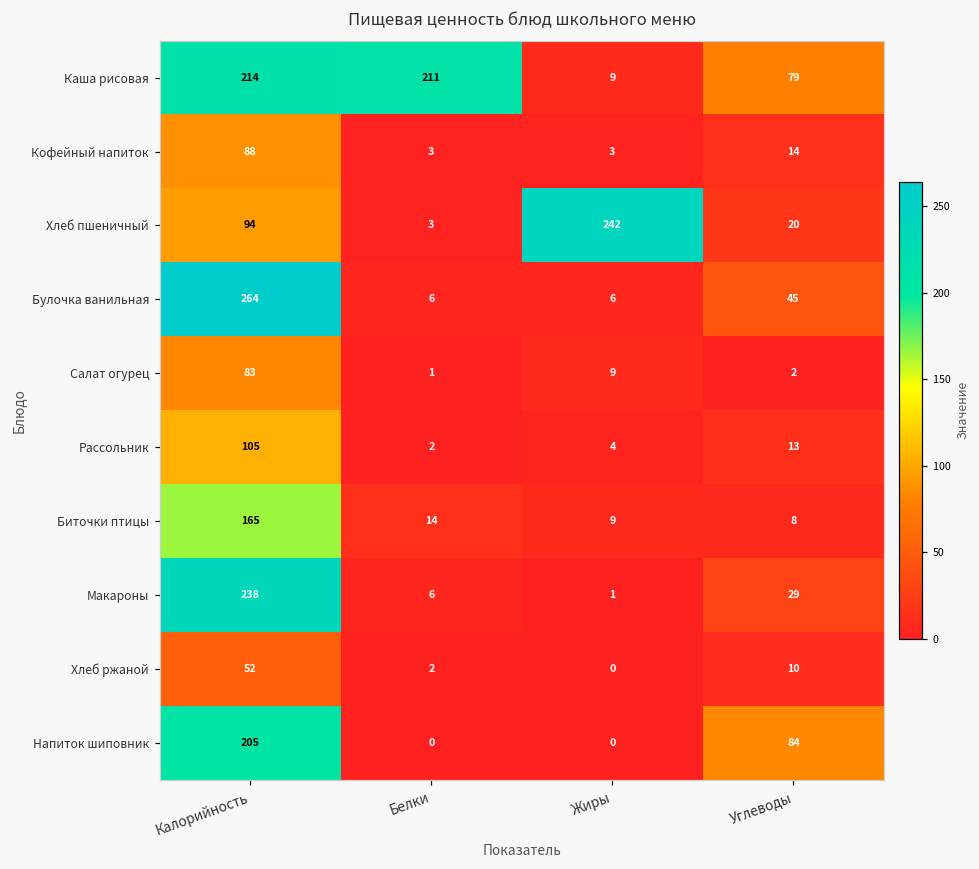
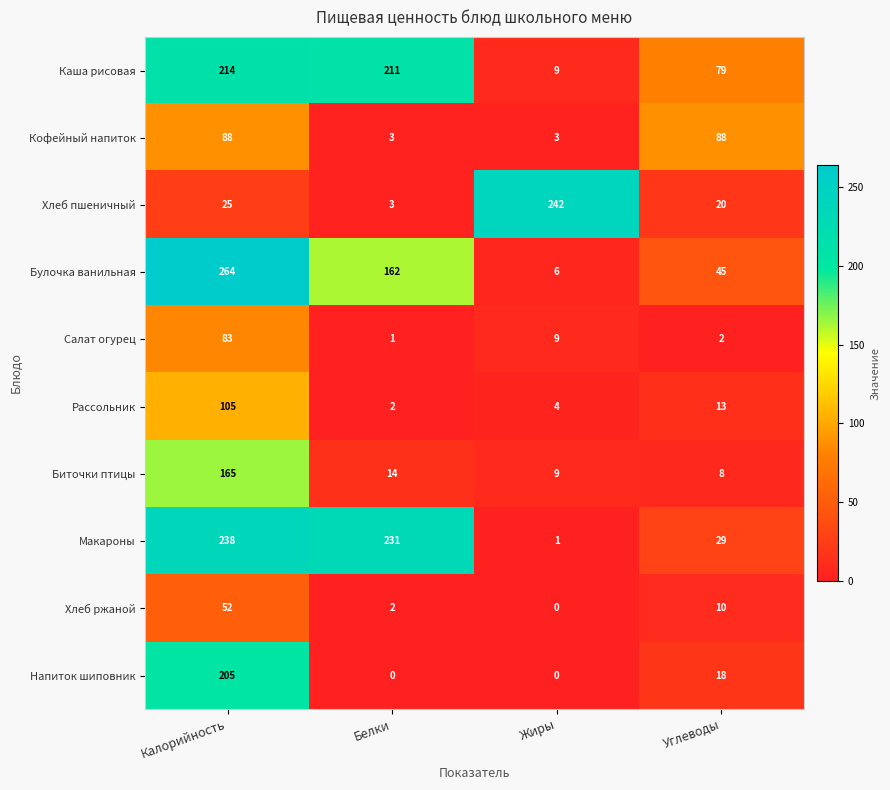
  {
    "Каша рисовая": {
      "Калорийность": 214,
      "Белки": 211,
      "Жиры": 9,
      "Углеводы": 79
    },
    "Кофейный напиток": {
      "Калорийность": 88,
      "Белки": 3,
      "Жиры": 3,
-     "Углеводы": 14
+     "Углеводы": 88
    },
    "Хлеб пшеничный": {
-     "Калорийность": 94,
+     "Калорийность": 25,
      "Белки": 3,
      "Жиры": 242,
      "Углеводы": 20
    },
    "Булочка ванильная": {
      "Калорийность": 264,
-     "Белки": 6,
+     "Белки": 162,
      "Жиры": 6,
      "Углеводы": 45
    },
    "Салат огурец": {
      "Калорийность": 83,
      "Белки": 1,
      "Жиры": 9,
      "Углеводы": 2
    },
    "Рассольник": {
      "Калорийность": 105,
      "Белки": 2,
      "Жиры": 4,
      "Углеводы": 13
    },
    "Биточки птицы": {
      "Калорийность": 165,
      "Белки": 14,
      "Жиры": 9,
      "Углеводы": 8
    },
    "Макароны": {
      "Калорийность": 238,
-     "Белки": 6,
+     "Белки": 231,
      "Жиры": 1,
      "Углеводы": 29
    },
    "Хлеб ржаной": {
      "Калорийность": 52,
      "Белки": 2,
      "Жиры": 0,
      "Углеводы": 10
    },
    "Напиток шиповник": {
      "Калорийность": 205,
      "Белки": 0,
      "Жиры": 0,
-     "Углеводы": 84
+     "Углеводы": 18
    }
  }
